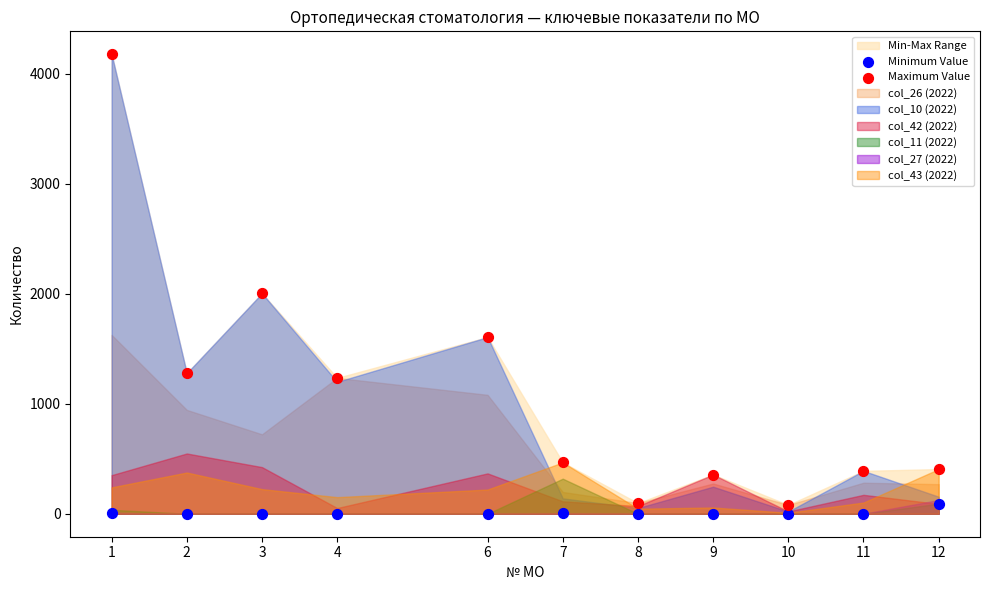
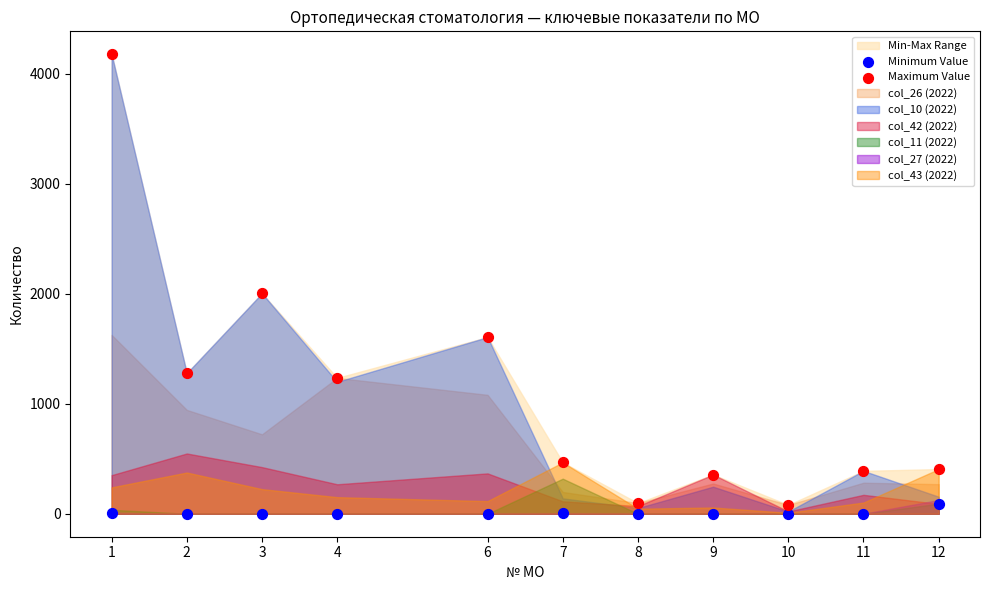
  {
    "col_26 (2022)": {
      "1": 1630,
      "2": 940,
      "3": 720,
      "6": 1080,
      "7": 200,
      "9": 280,
      "11": 280,
      "12": 270
    },
    "col_10 (2022)": {
      "4": 1200,
      "7": 140,
      "9": 250,
      "12": 160
    },
    "col_42 (2022)": {
      "1": 350,
      "2": 550,
      "3": 420,
-     "4": 50,
+     "4": 270,
      "6": 370,
      "7": 110,
      "11": 170
    },
    "col_11 (2022)": {
      "1": 40,
      "7": 320
    },
    "col_27 (2022)": {
      "12": 130
    },
    "col_43 (2022)": {
      "1": 240,
      "2": 380,
      "3": 220,
      "4": 150,
-     "6": 220,
+     "6": 120,
      "9": 60,
      "11": 100
    }
  }
